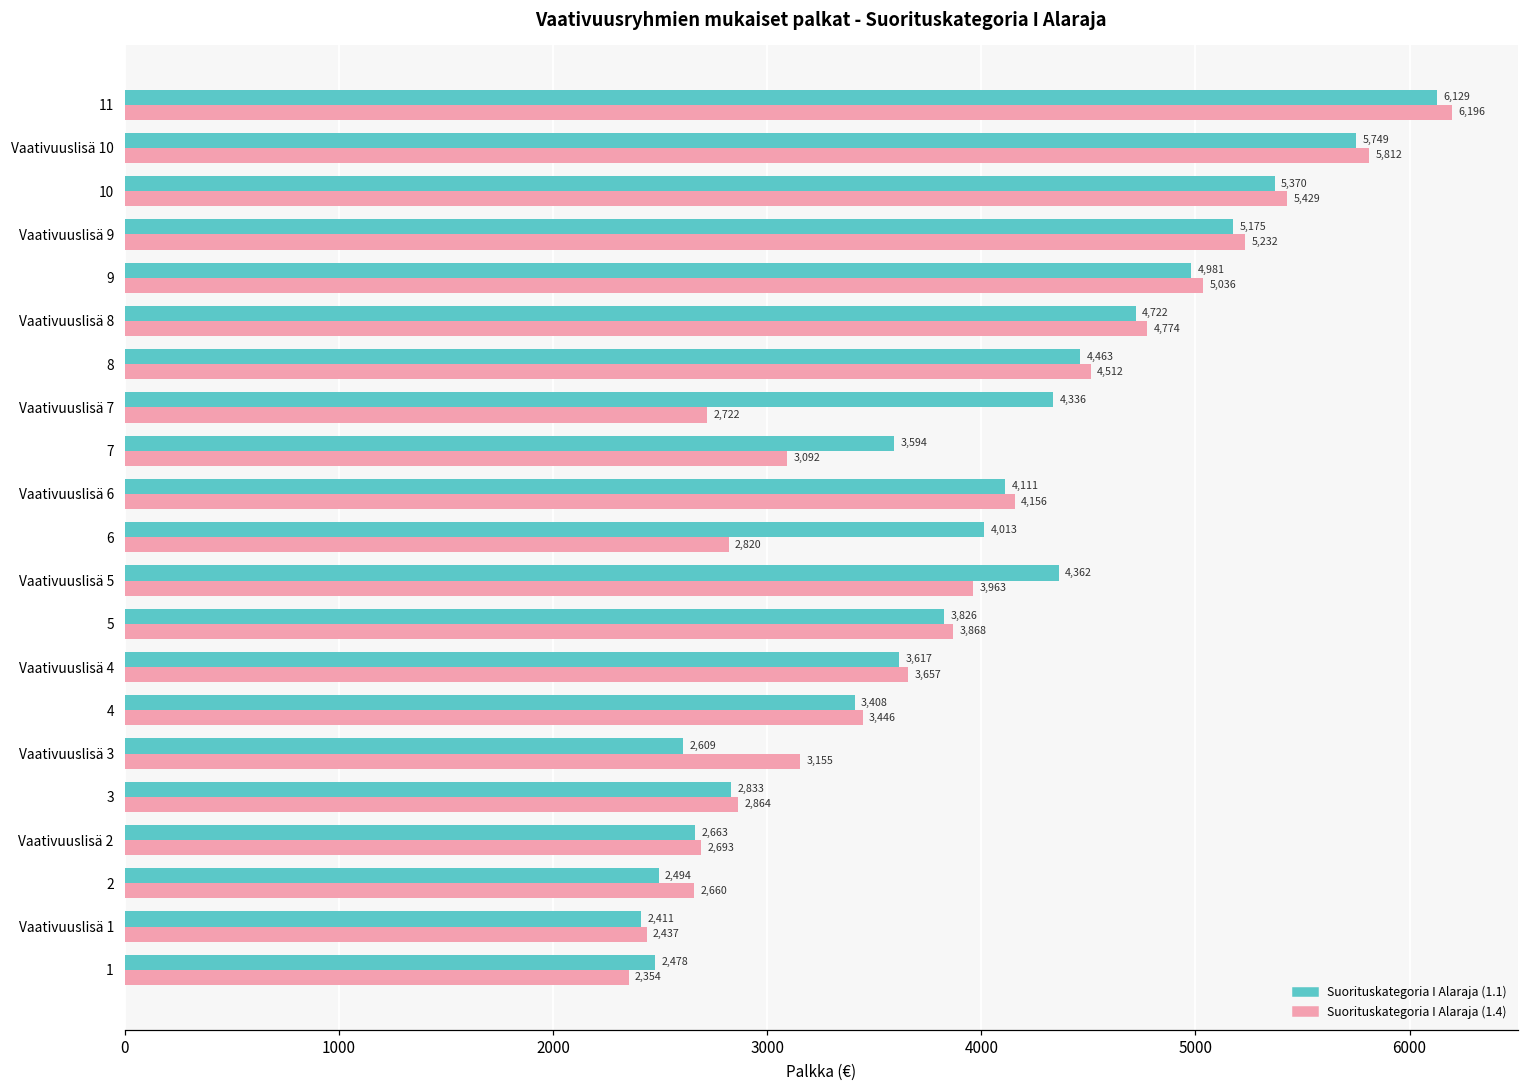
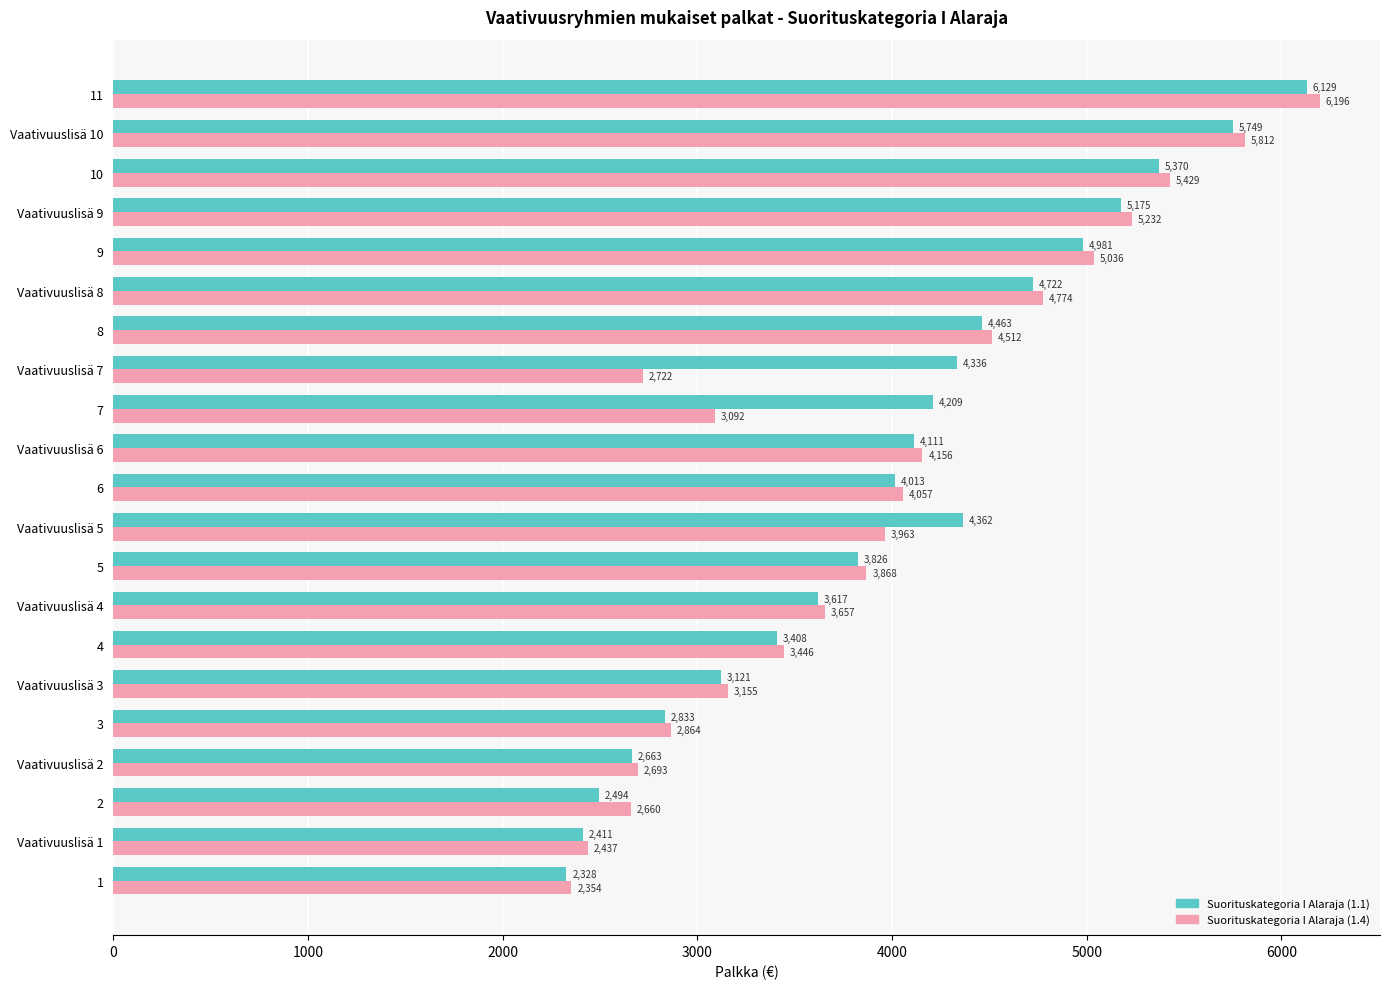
  {
    "Suorituskategoria I Alaraja (1.1)": {
      "11": "6,129",
      "Vaativuuslisä 10": "5,749",
      "10": "5,370",
      "Vaativuuslisä 9": "5,175",
      "9": "4,981",
      "Vaativuuslisä 8": "4,722",
      "8": "4,463",
      "Vaativuuslisä 7": "4,336",
-     "7": "3,594",
+     "7": "4,209",
      "Vaativuuslisä 6": "4,111",
      "6": "4,013",
      "Vaativuuslisä 5": "4,362",
      "5": "3,826",
      "Vaativuuslisä 4": "3,617",
      "4": "3,408",
-     "Vaativuuslisä 3": "2,609",
+     "Vaativuuslisä 3": "3,121",
      "3": "2,833",
      "Vaativuuslisä 2": "2,663",
      "2": "2,494",
      "Vaativuuslisä 1": "2,411",
-     "1": "2,478"
+     "1": "2,328"
    },
    "Suorituskategoria I Alaraja (1.4)": {
      "11": "6,196",
      "Vaativuuslisä 10": "5,812",
      "10": "5,429",
      "Vaativuuslisä 9": "5,232",
      "9": "5,036",
      "Vaativuuslisä 8": "4,774",
      "8": "4,512",
      "Vaativuuslisä 7": "2,722",
      "7": "3,092",
      "Vaativuuslisä 6": "4,156",
-     "6": "2,820",
+     "6": "4,057",
      "Vaativuuslisä 5": "3,963",
      "5": "3,868",
      "Vaativuuslisä 4": "3,657",
      "4": "3,446",
      "Vaativuuslisä 3": "3,155",
      "3": "2,864",
      "Vaativuuslisä 2": "2,693",
      "2": "2,660",
      "Vaativuuslisä 1": "2,437",
      "1": "2,354"
    }
  }
